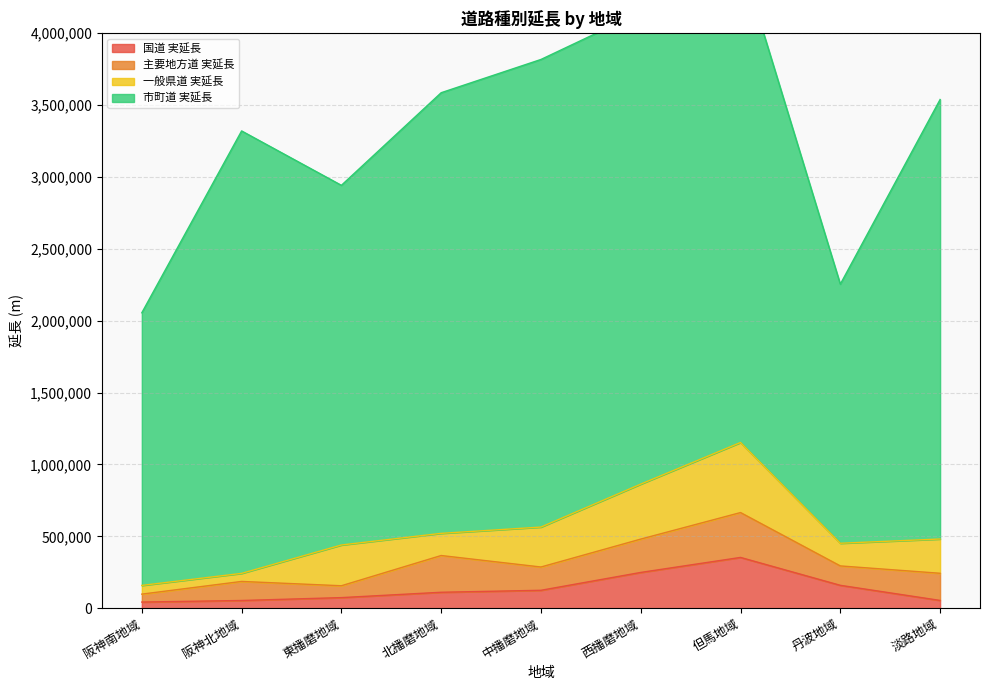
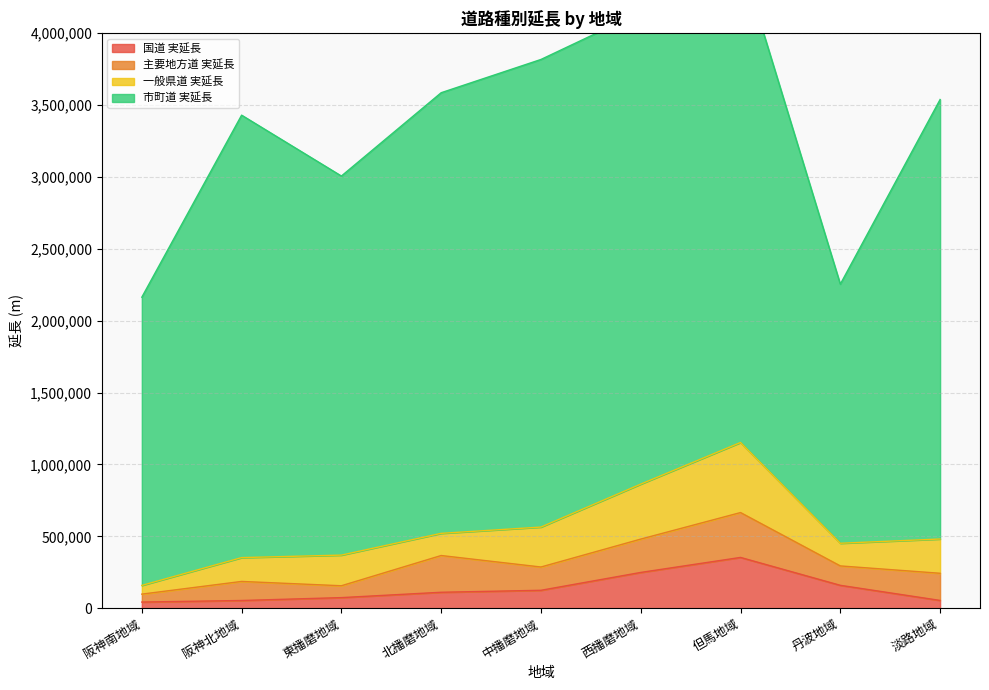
  {
    "一般県道 実延長": {
      "阪神南地域": "60,000",
-     "阪神北地域": "60,000",
-     "東播磨地域": "280,000",
+     "阪神北地域": "170,000",
+     "東播磨地域": "210,000",
      "北播磨地域": "150,000",
      "中播磨地域": "280,000",
      "西播磨地域": "380,000",
      "但馬地域": "490,000",
      "丹波地域": "160,000",
      "淡路地域": "240,000"
    },
    "市町道 実延長": {
-     "阪神南地域": "1,900,000",
+     "阪神南地域": "2,010,000",
      "阪神北地域": "3,080,000",
-     "東播磨地域": "2,500,000",
+     "東播磨地域": "2,640,000",
      "北播磨地域": "3,070,000",
      "中播磨地域": "3,250,000",
      "丹波地域": "1,800,000",
      "淡路地域": "3,060,000"
    }
  }
